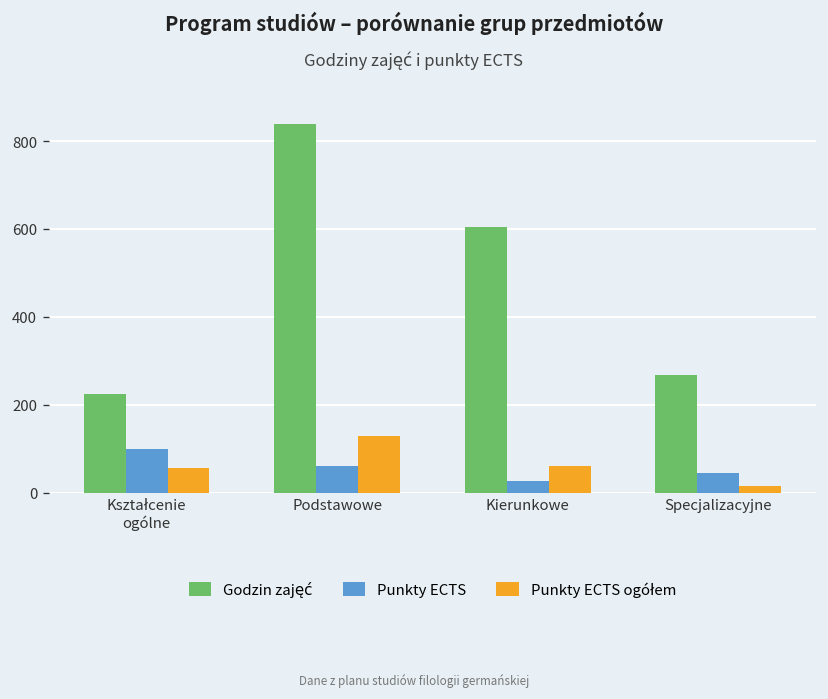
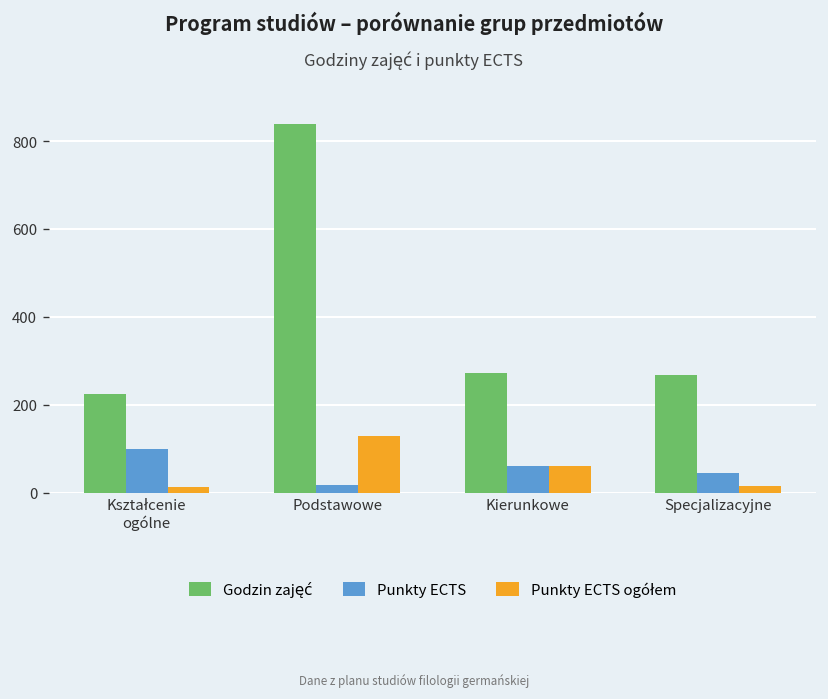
  {
    "Godzin zajęć": {
      "Kształcenie ogólne": 230,
      "Podstawowe": 840,
-     "Kierunkowe": 610,
+     "Kierunkowe": 270,
      "Specjalizacyjne": 270
    },
    "Punkty ECTS": {
      "Kształcenie ogólne": 100,
-     "Podstawowe": 60,
-     "Kierunkowe": 30,
+     "Podstawowe": 20,
+     "Kierunkowe": 60,
      "Specjalizacyjne": 40
    },
    "Punkty ECTS ogółem": {
-     "Kształcenie ogólne": 60,
+     "Kształcenie ogólne": 10,
      "Podstawowe": 130,
      "Kierunkowe": 60,
      "Specjalizacyjne": 20
    }
  }
